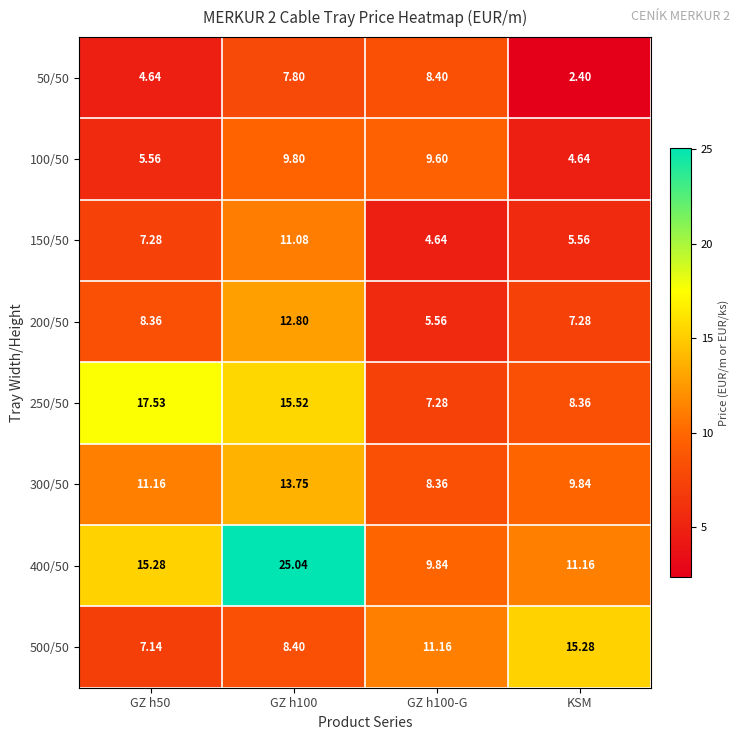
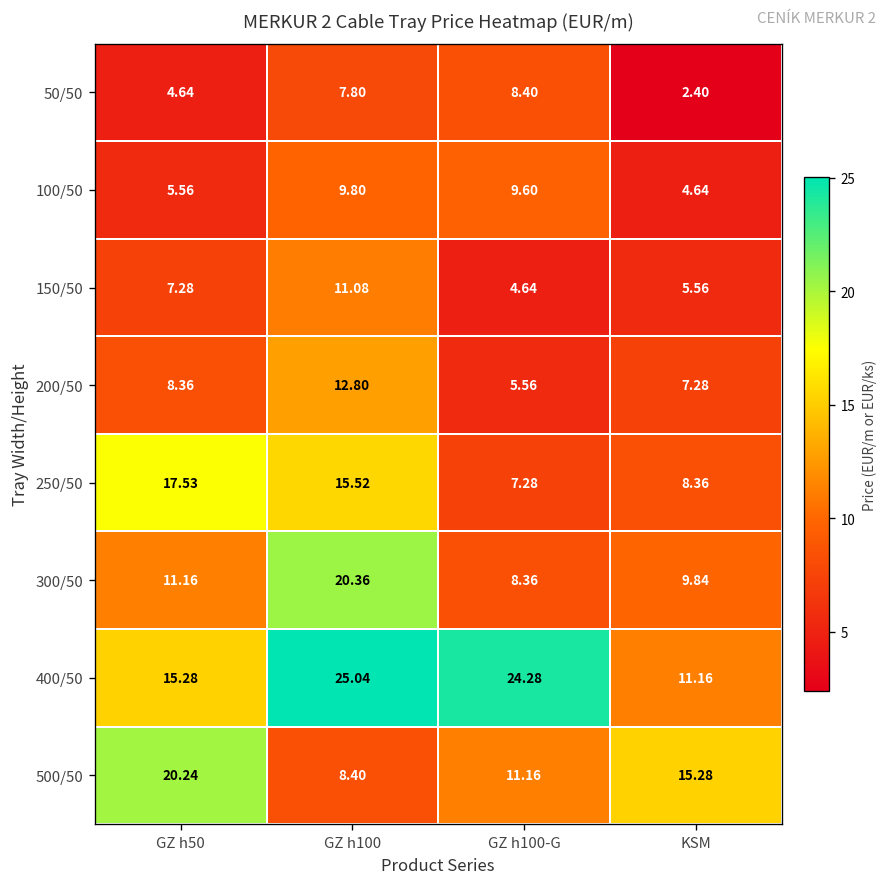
  {
    "50/50": {
      "GZ h50": 4.64,
      "GZ h100": 7.80,
      "GZ h100-G": 8.40,
      "KSM": 2.40
    },
    "100/50": {
      "GZ h50": 5.56,
      "GZ h100": 9.80,
      "GZ h100-G": 9.60,
      "KSM": 4.64
    },
    "150/50": {
      "GZ h50": 7.28,
      "GZ h100": 11.08,
      "GZ h100-G": 4.64,
      "KSM": 5.56
    },
    "200/50": {
      "GZ h50": 8.36,
      "GZ h100": 12.80,
      "GZ h100-G": 5.56,
      "KSM": 7.28
    },
    "250/50": {
      "GZ h50": 17.53,
      "GZ h100": 15.52,
      "GZ h100-G": 7.28,
      "KSM": 8.36
    },
    "300/50": {
      "GZ h50": 11.16,
-     "GZ h100": 13.75,
+     "GZ h100": 20.36,
      "GZ h100-G": 8.36,
      "KSM": 9.84
    },
    "400/50": {
      "GZ h50": 15.28,
      "GZ h100": 25.04,
-     "GZ h100-G": 9.84,
+     "GZ h100-G": 24.28,
      "KSM": 11.16
    },
    "500/50": {
-     "GZ h50": 7.14,
+     "GZ h50": 20.24,
      "GZ h100": 8.40,
      "GZ h100-G": 11.16,
      "KSM": 15.28
    }
  }
